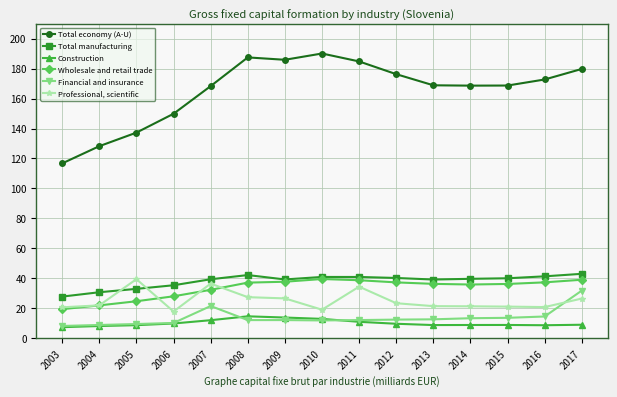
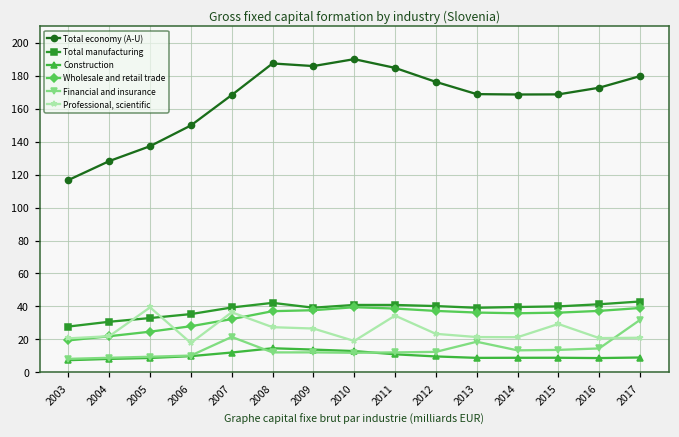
  {
    "Financial and insurance": {
      "2007": 21,
      "2008": 12,
      "2009": 12,
      "2012": 12,
-     "2013": 13,
+     "2013": 19,
      "2014": 13,
      "2015": 14,
      "2016": 14,
      "2017": 32
    },
    "Professional, scientific": {
      "2005": 39,
      "2006": 18,
      "2007": 36,
      "2008": 27,
      "2009": 27,
      "2010": 19,
      "2011": 34,
      "2012": 23,
      "2013": 21,
      "2014": 21,
-     "2015": 21,
+     "2015": 29,
      "2016": 21,
-     "2017": 26
+     "2017": 21
    }
  }
